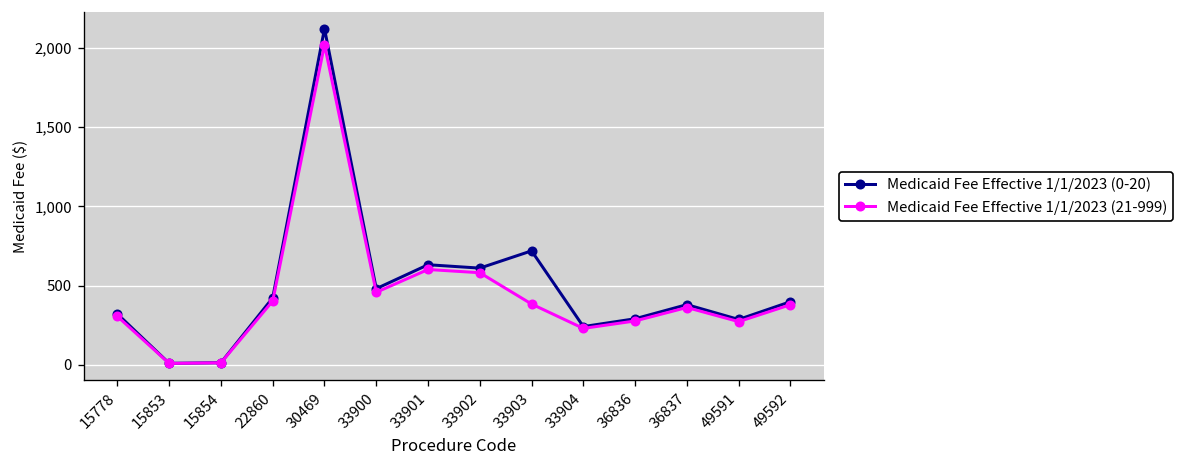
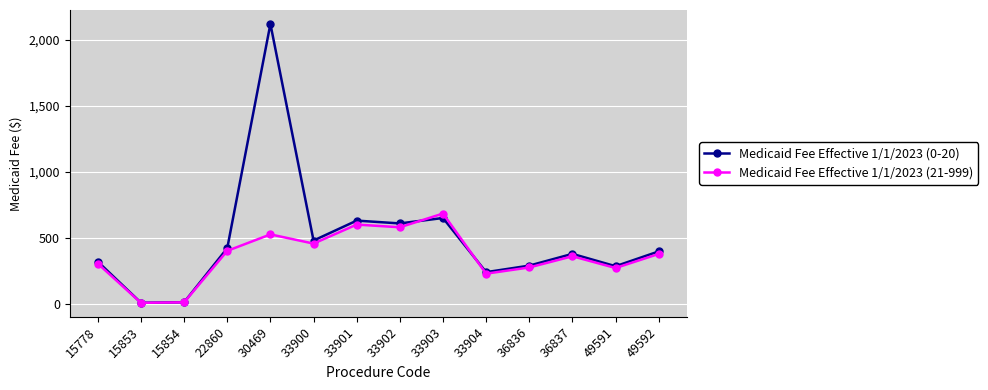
  {
    "Medicaid Fee Effective 1/1/2023 (0-20)": {
      "22860": "420",
      "30469": "2,120",
      "33900": "480",
      "33901": "630",
      "33902": "610",
-     "33903": "720"
+     "33903": "650"
    },
    "Medicaid Fee Effective 1/1/2023 (21-999)": {
      "22860": "400",
-     "30469": "2,020",
+     "30469": "530",
      "33900": "460",
      "33901": "600",
      "33902": "580",
-     "33903": "380"
+     "33903": "680"
    }
  }
